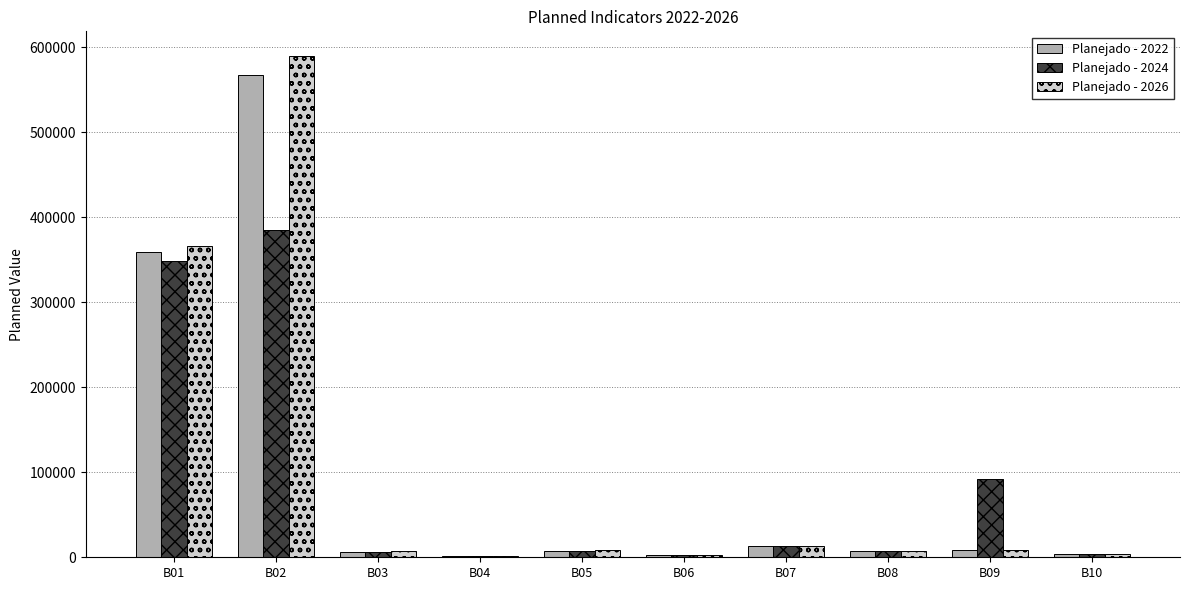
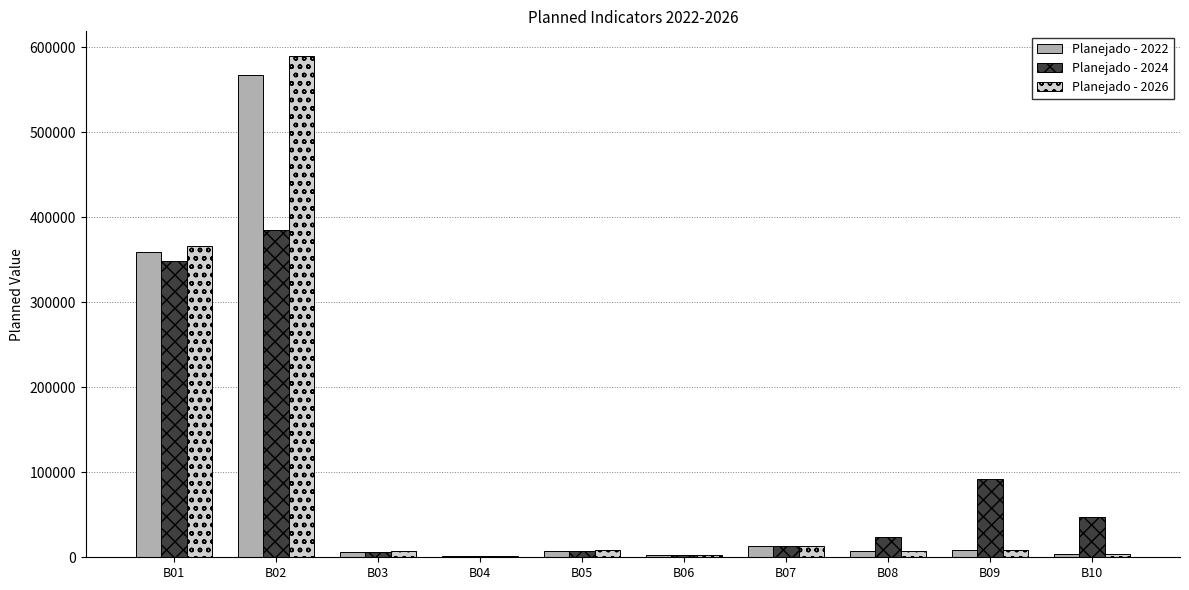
  {
    "Planejado - 2024": {
      "B01": 350000,
      "B02": 390000,
      "B03": 10000,
      "B05": 10000,
      "B07": 10000,
-     "B08": 10000,
+     "B08": 20000,
      "B09": 90000,
-     "B10": 0
+     "B10": 50000
    }
  }
